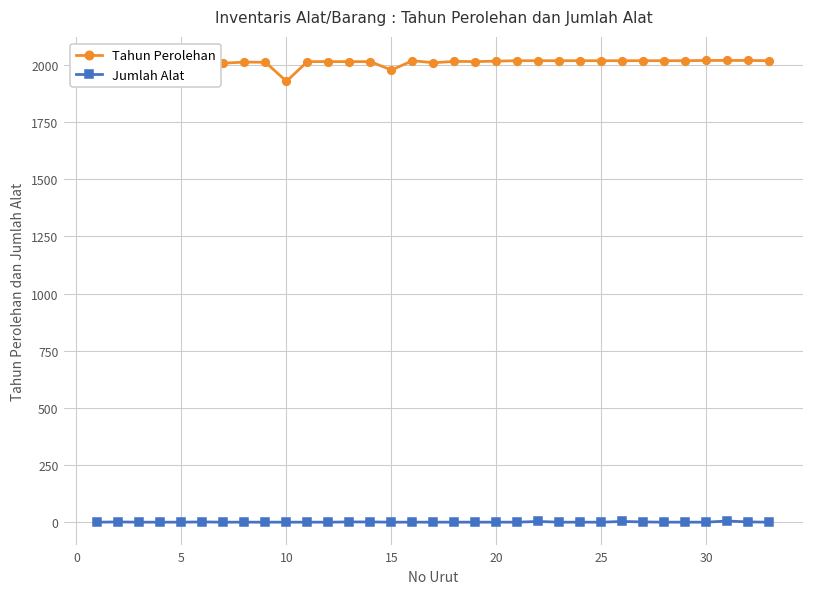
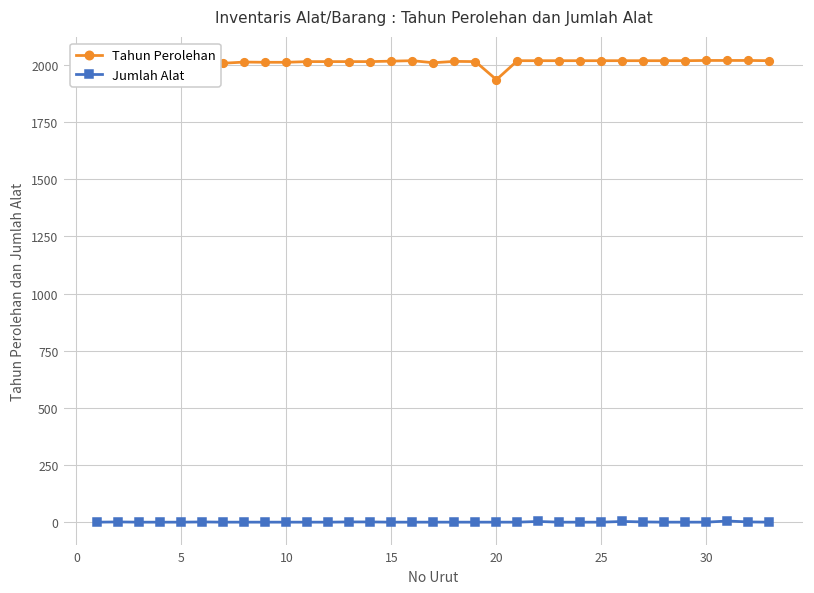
  {
    "Tahun Perolehan": {
-     "10": 1930,
-     "15": 1980,
-     "20": 2020,
+     "10": 2010,
+     "15": 2020,
+     "20": 1940,
      "25": 2020,
      "30": 2020
    },
    "Jumlah Alat": {
      "5": 0,
      "10": 0,
      "15": 0,
      "20": 0,
      "25": 0,
      "30": 0
    }
  }
